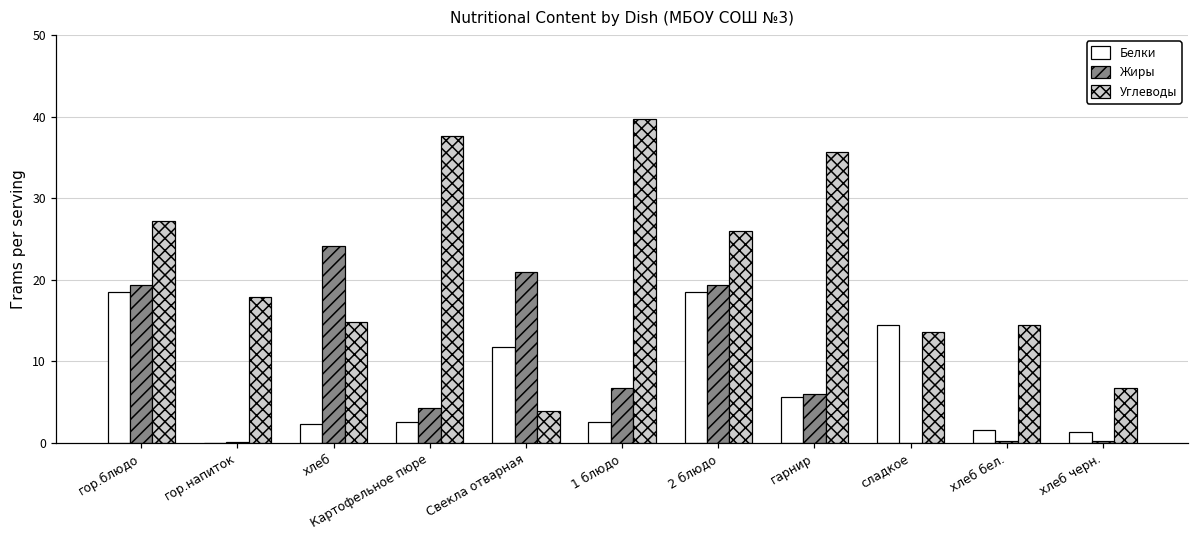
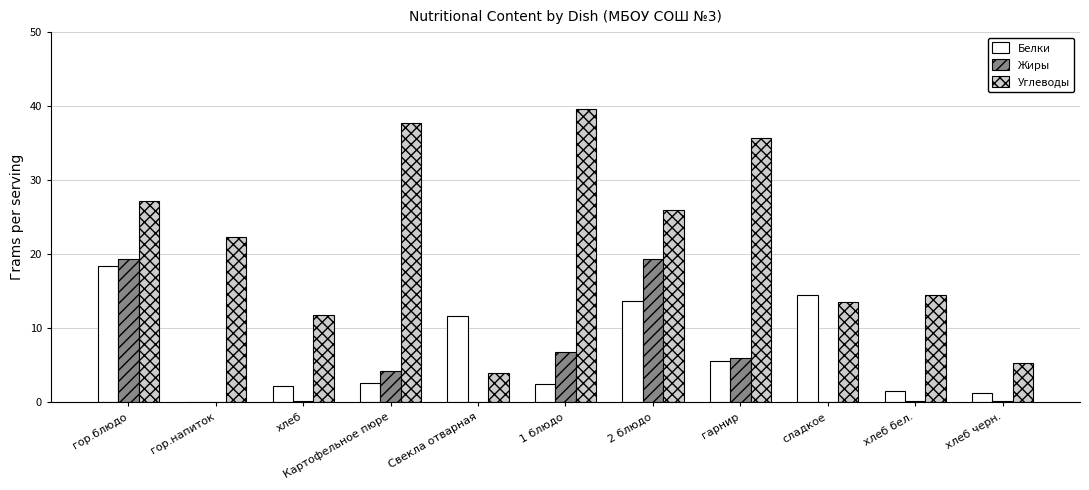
  {
    "Белки": {
      "гор.блюдо": 18,
      "хлеб": 2,
      "Картофельное пюре": 3,
      "Свекла отварная": 12,
      "1 блюдо": 3,
-     "2 блюдо": 18,
+     "2 блюдо": 14,
      "гарнир": 6,
      "сладкое": 14,
      "хлеб бел.": 2,
      "хлеб черн.": 1
    },
    "Жиры": {
      "гор.блюдо": 19,
-     "хлеб": 24,
+     "хлеб": 0,
      "Картофельное пюре": 4,
-     "Свекла отварная": 21,
+     "Свекла отварная": 0,
      "1 блюдо": 7,
      "2 блюдо": 19,
      "гарнир": 6,
      "сладкое": 0
    },
    "Углеводы": {
      "гор.блюдо": 27,
-     "гор.напиток": 18,
-     "хлеб": 15,
+     "гор.напиток": 22,
+     "хлеб": 12,
      "Картофельное пюре": 38,
      "Свекла отварная": 4,
      "1 блюдо": 40,
      "2 блюдо": 26,
      "гарнир": 36,
      "сладкое": 14,
      "хлеб бел.": 14,
-     "хлеб черн.": 7
+     "хлеб черн.": 5
    }
  }
